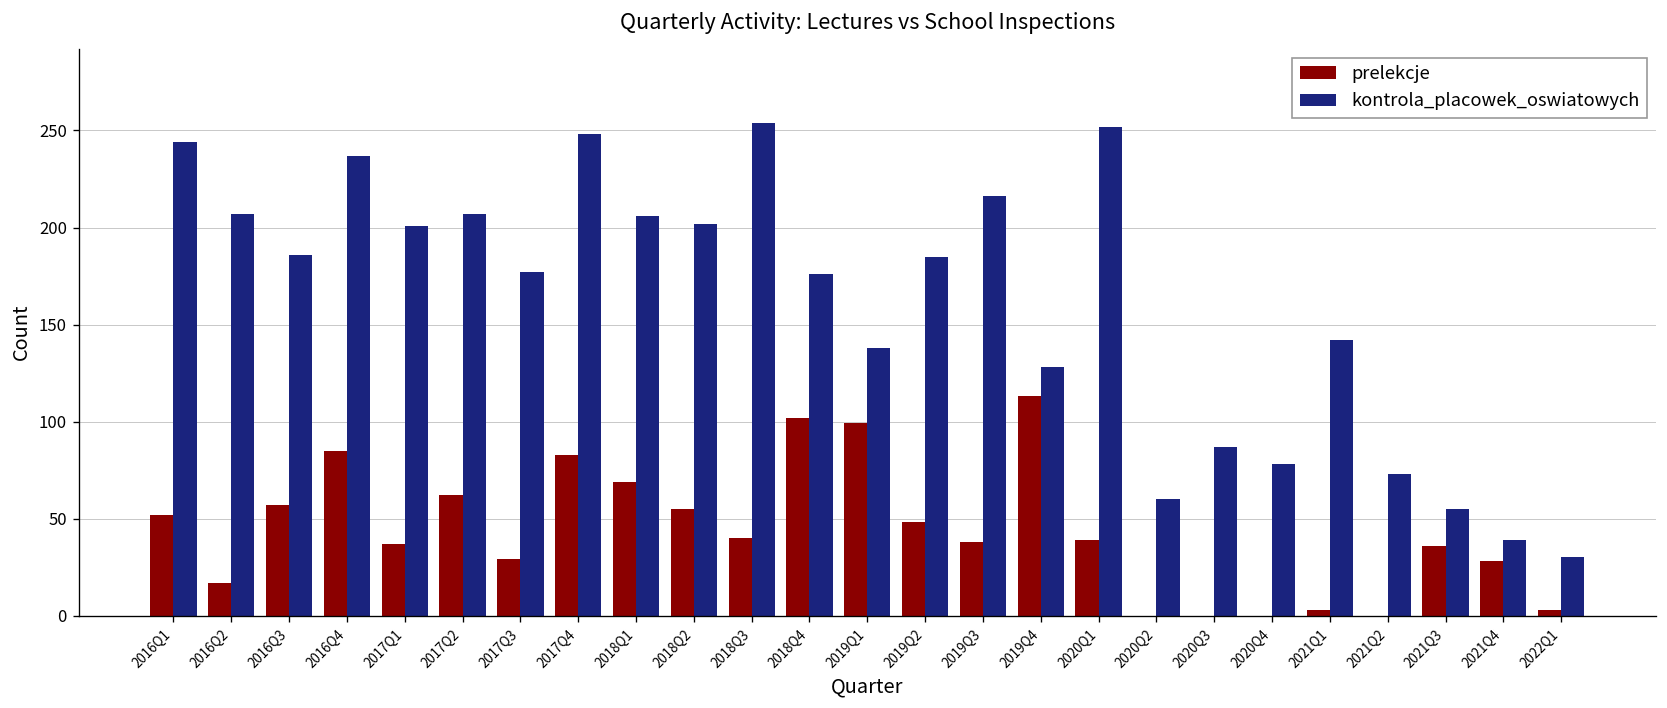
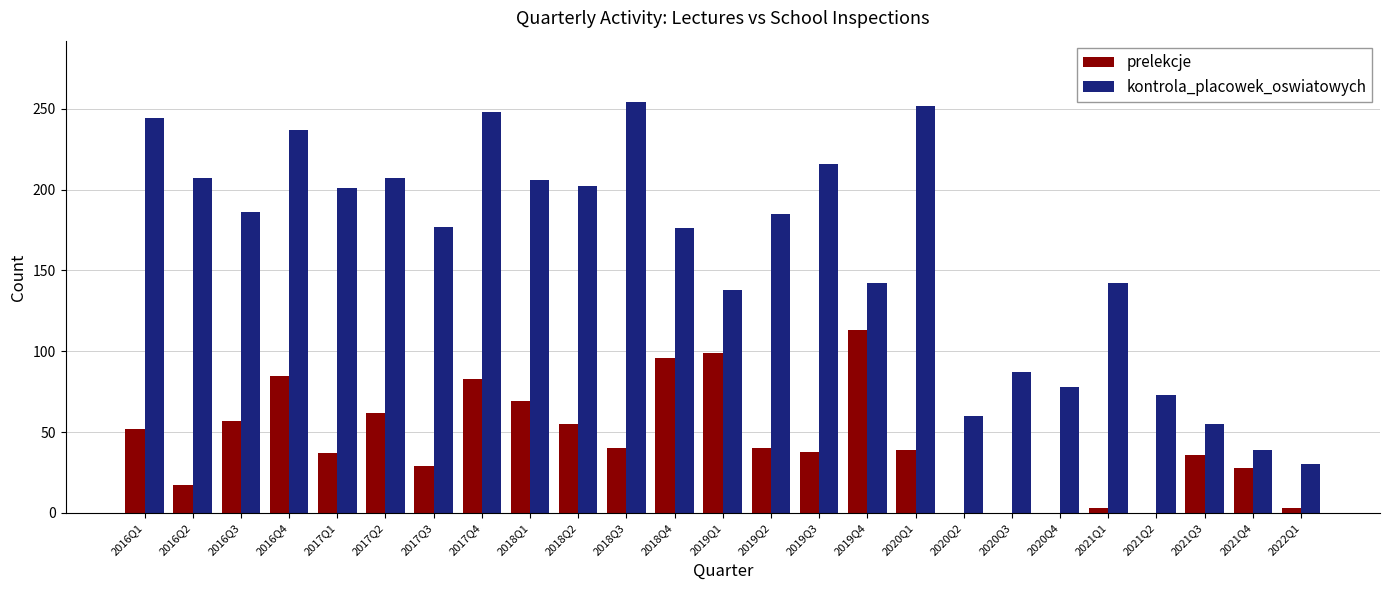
  {
    "prelekcje": {
      "2016Q1": 52,
      "2016Q2": 17,
      "2016Q3": 57,
      "2016Q4": 85,
      "2017Q1": 37,
      "2017Q2": 62,
      "2017Q3": 29,
      "2017Q4": 83,
      "2018Q1": 69,
      "2018Q2": 55,
      "2018Q3": 40,
-     "2018Q4": 102,
+     "2018Q4": 96,
      "2019Q1": 99,
-     "2019Q2": 48,
+     "2019Q2": 40,
      "2019Q3": 38,
      "2019Q4": 113,
      "2020Q1": 39,
      "2020Q2": 0,
      "2020Q3": 0,
      "2020Q4": 0,
      "2021Q1": 3,
      "2021Q2": 0,
      "2021Q3": 36,
      "2021Q4": 28,
      "2022Q1": 3
    },
    "kontrola_placowek_oswiatowych": {
      "2016Q1": 244,
      "2016Q2": 207,
      "2016Q3": 186,
      "2016Q4": 237,
      "2017Q1": 201,
      "2017Q2": 207,
      "2017Q3": 177,
      "2017Q4": 248,
      "2018Q1": 206,
      "2018Q2": 202,
      "2018Q3": 254,
      "2018Q4": 176,
      "2019Q1": 138,
      "2019Q2": 185,
      "2019Q3": 216,
-     "2019Q4": 128,
+     "2019Q4": 142,
      "2020Q1": 252,
      "2020Q2": 60,
      "2020Q3": 87,
      "2020Q4": 78,
      "2021Q1": 142,
      "2021Q2": 73,
      "2021Q3": 55,
      "2021Q4": 39,
      "2022Q1": 30
    }
  }
